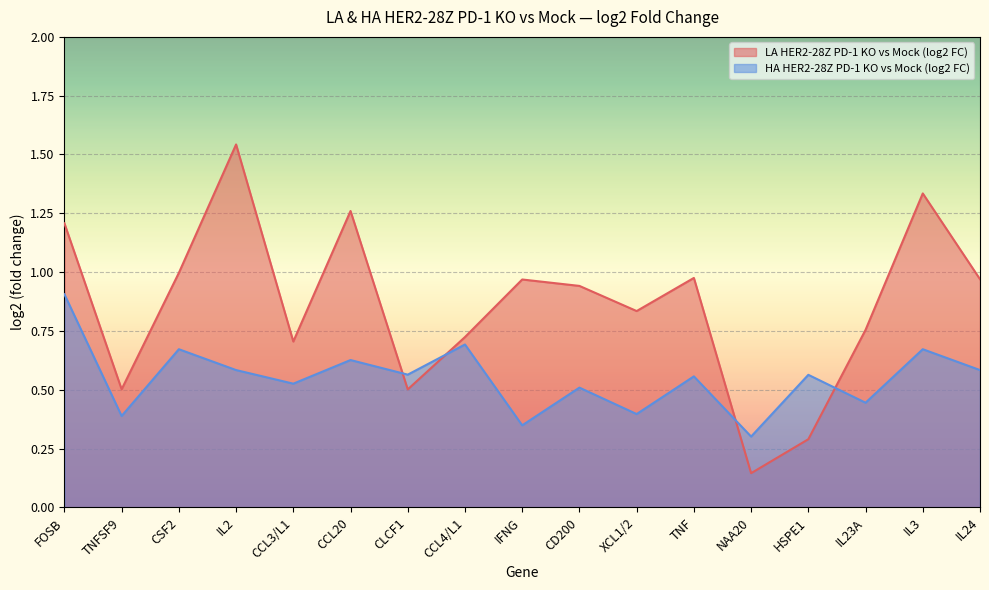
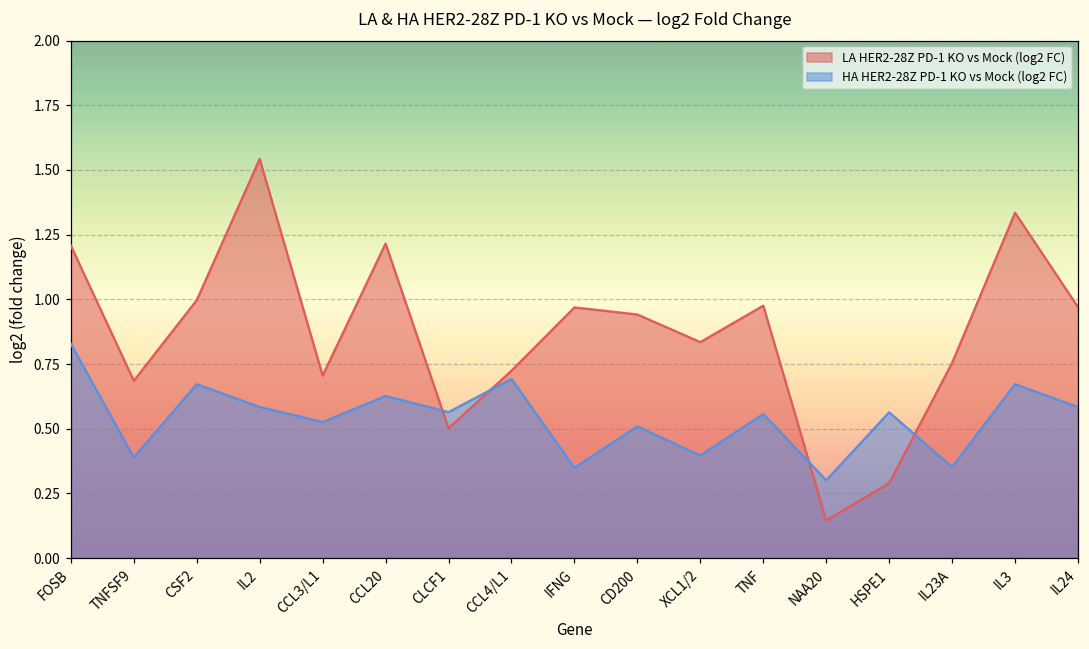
  {
    "LA HER2-28Z PD-1 KO vs Mock (log2 FC)": {
      "FOSB": 1.21,
-     "TNFSF9": 0.50,
+     "TNFSF9": 0.68,
      "CSF2": 1.00,
      "IL2": 1.54,
      "CCL3/L1": 0.70,
-     "CCL20": 1.26,
+     "CCL20": 1.22,
      "CLCF1": 0.50,
      "CCL4/L1": 0.72,
      "IFNG": 0.97,
      "CD200": 0.94,
      "XCL1/2": 0.83,
      "TNF": 0.98,
      "NAA20": 0.15,
      "HSPE1": 0.29,
      "IL23A": 0.75,
      "IL3": 1.33,
      "IL24": 0.97
    },
    "HA HER2-28Z PD-1 KO vs Mock (log2 FC)": {
-     "FOSB": 0.91,
+     "FOSB": 0.83,
      "TNFSF9": 0.39,
      "CSF2": 0.67,
      "IL2": 0.58,
      "CCL3/L1": 0.53,
      "CCL20": 0.63,
      "CLCF1": 0.56,
      "CCL4/L1": 0.69,
      "IFNG": 0.35,
      "CD200": 0.51,
      "XCL1/2": 0.40,
      "TNF": 0.56,
      "NAA20": 0.30,
      "HSPE1": 0.56,
-     "IL23A": 0.44,
+     "IL23A": 0.35,
      "IL3": 0.67,
      "IL24": 0.58
    }
  }
